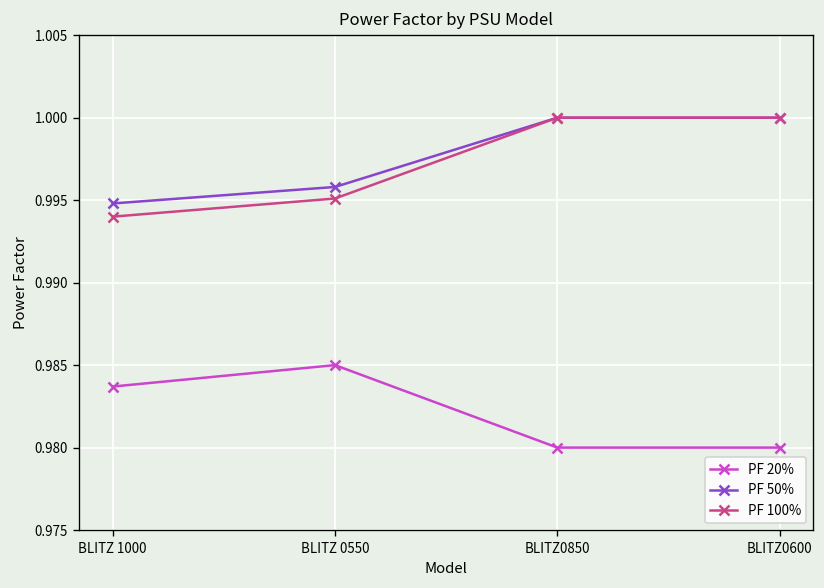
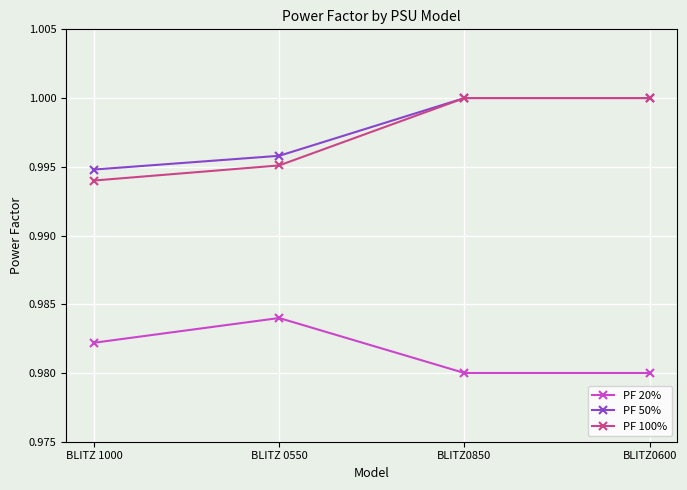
  {
    "PF 20%": {
-     "BLITZ 1000": 0.9837,
-     "BLITZ 0550": 0.985,
+     "BLITZ 1000": 0.9822,
+     "BLITZ 0550": 0.984,
      "BLITZ0850": 0.9800,
      "BLITZ0600": 0.9800
    },
    "PF 50%": {
      "BLITZ 1000": 0.9948,
      "BLITZ 0550": 0.9958
    },
    "PF 100%": {
      "BLITZ 1000": 0.9940,
      "BLITZ 0550": 0.9951
    }
  }
